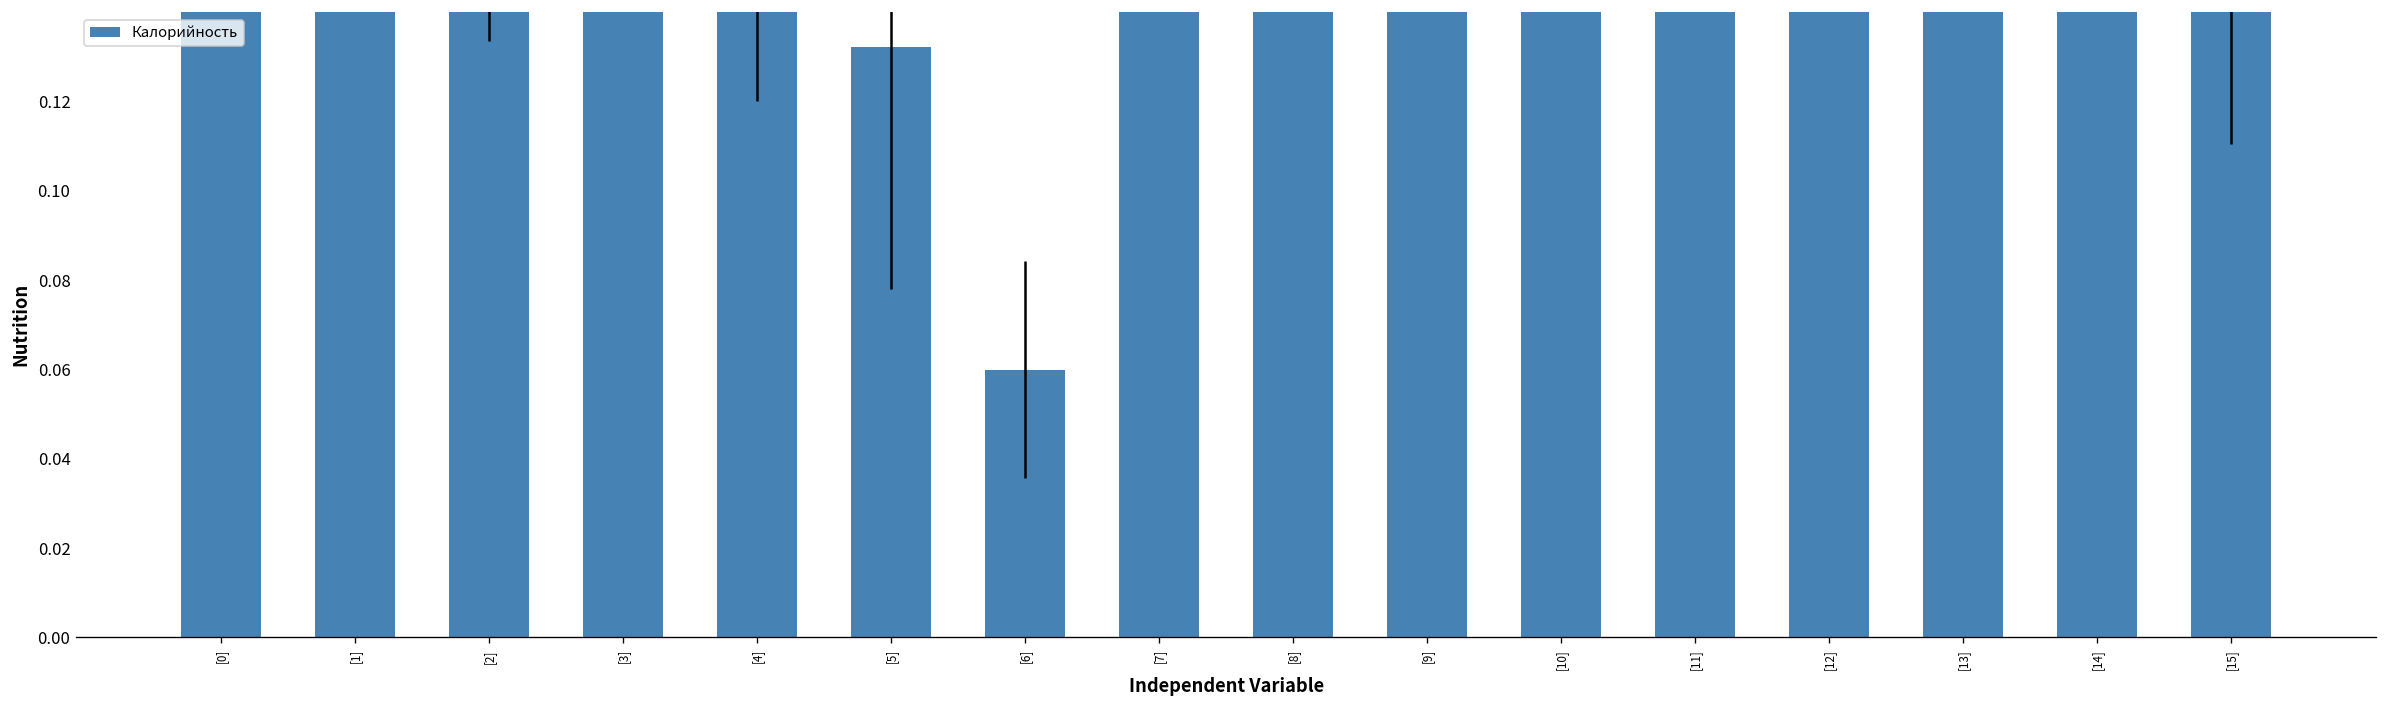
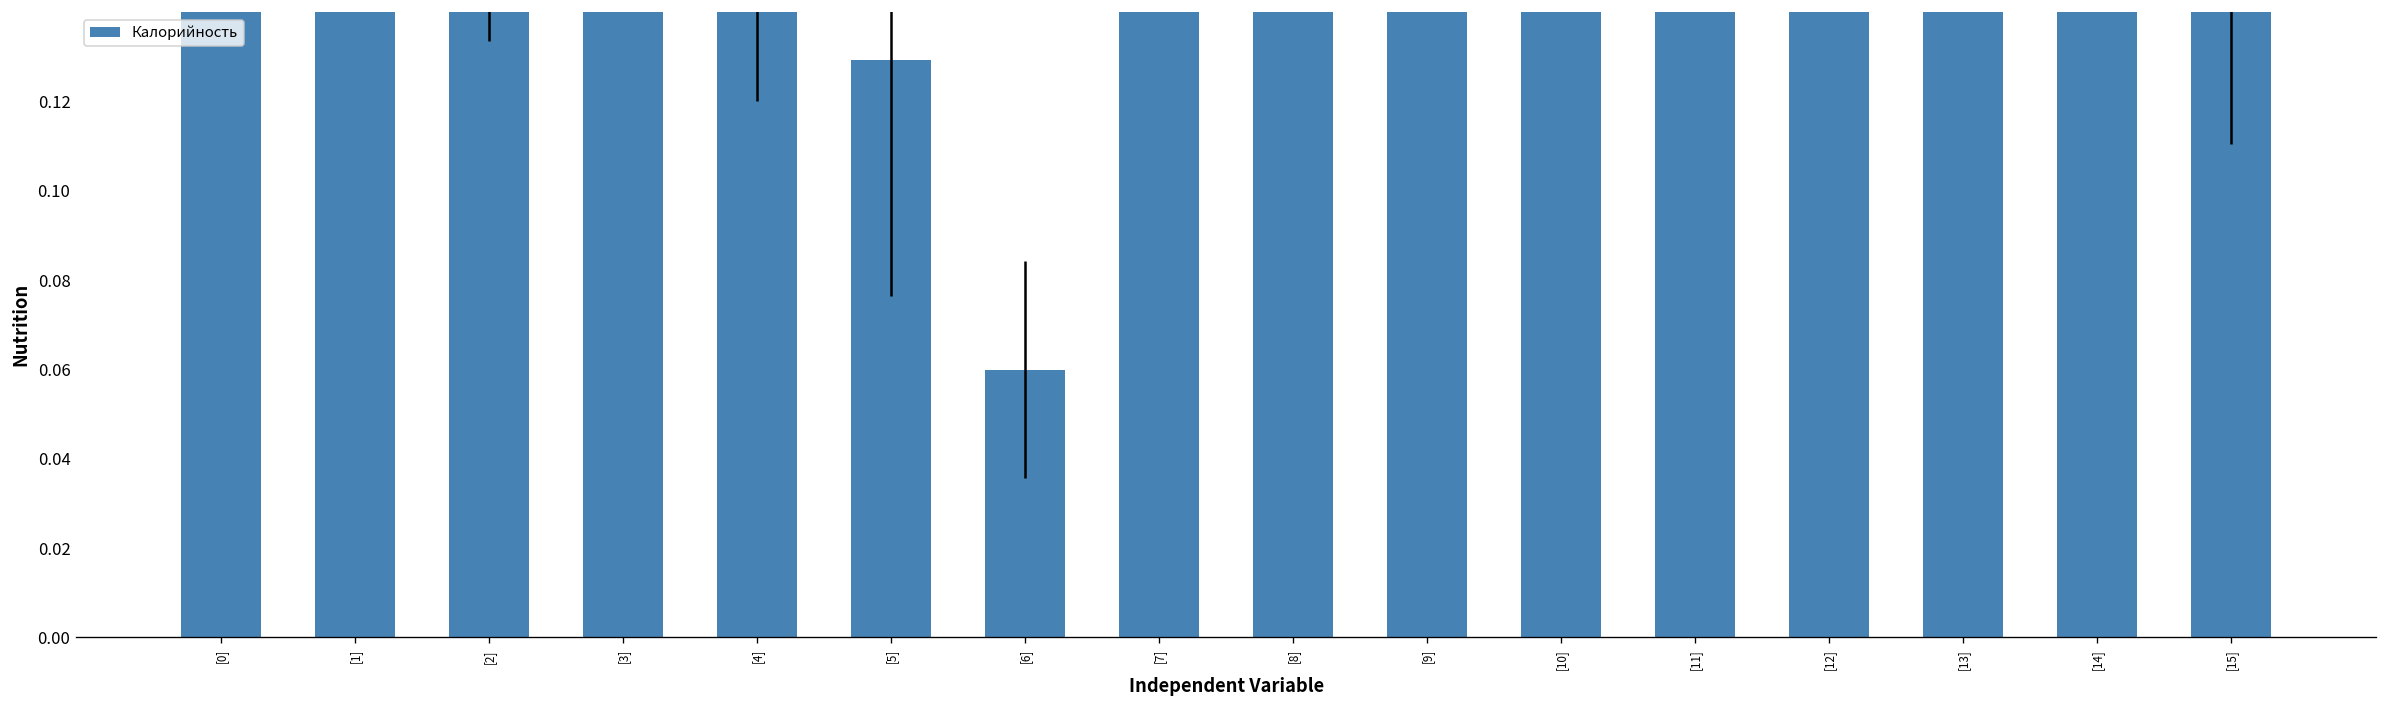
  {
-   "[5]": 0.132,
+   "[5]": 0.129,
    "[6]": 0.060
  }
